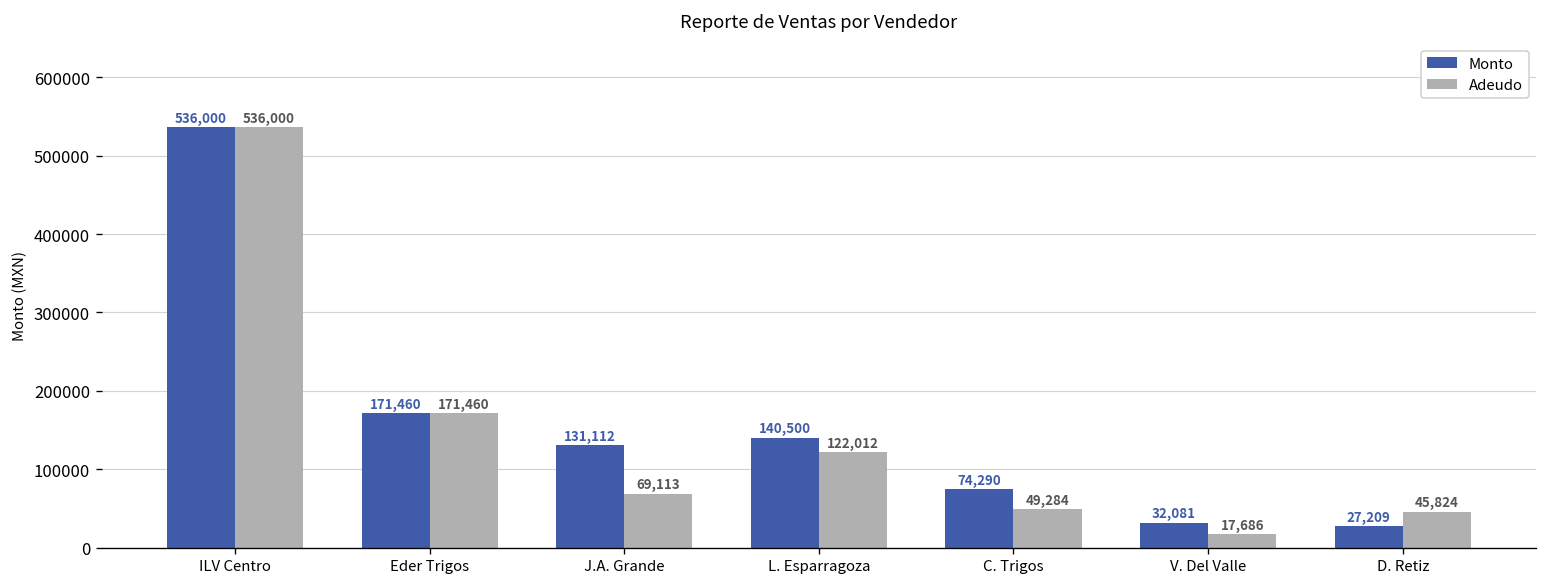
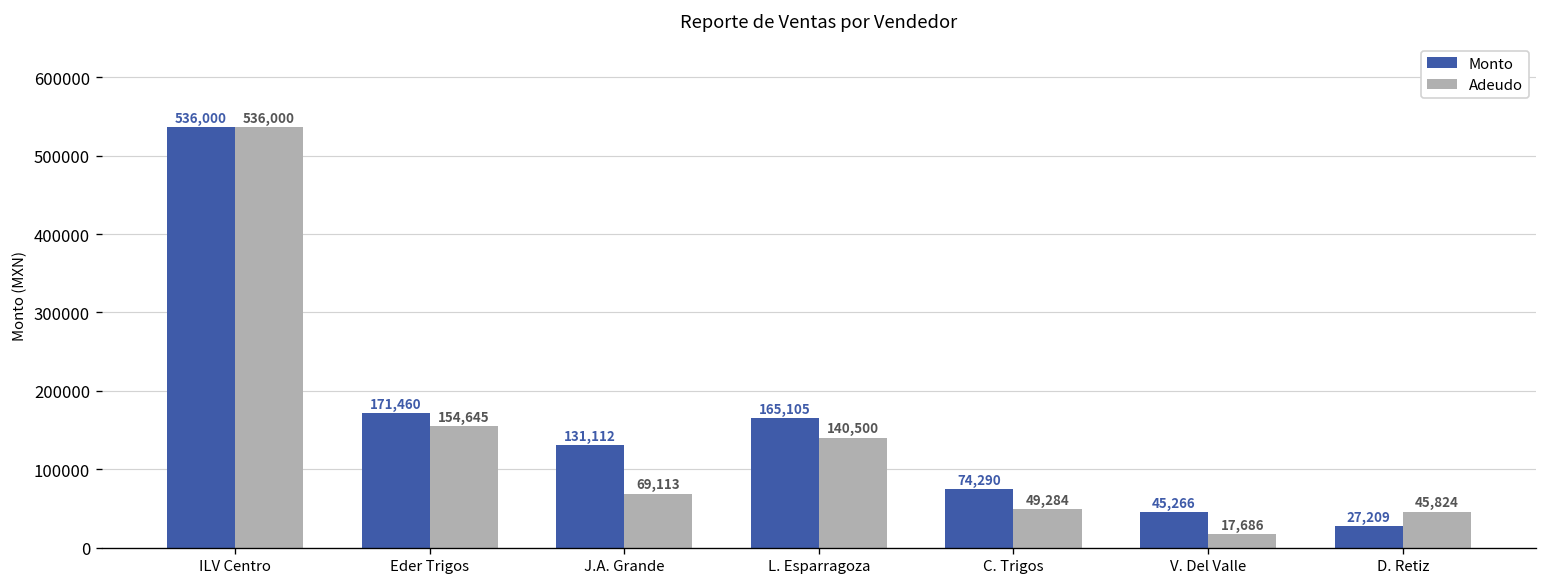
  {
    "Monto": {
      "ILV Centro": "536,000",
      "Eder Trigos": "171,460",
      "J.A. Grande": "131,112",
-     "L. Esparragoza": "140,500",
+     "L. Esparragoza": "165,105",
      "C. Trigos": "74,290",
-     "V. Del Valle": "32,081",
+     "V. Del Valle": "45,266",
      "D. Retiz": "27,209"
    },
    "Adeudo": {
      "ILV Centro": "536,000",
-     "Eder Trigos": "171,460",
+     "Eder Trigos": "154,645",
      "J.A. Grande": "69,113",
-     "L. Esparragoza": "122,012",
+     "L. Esparragoza": "140,500",
      "C. Trigos": "49,284",
      "V. Del Valle": "17,686",
      "D. Retiz": "45,824"
    }
  }
